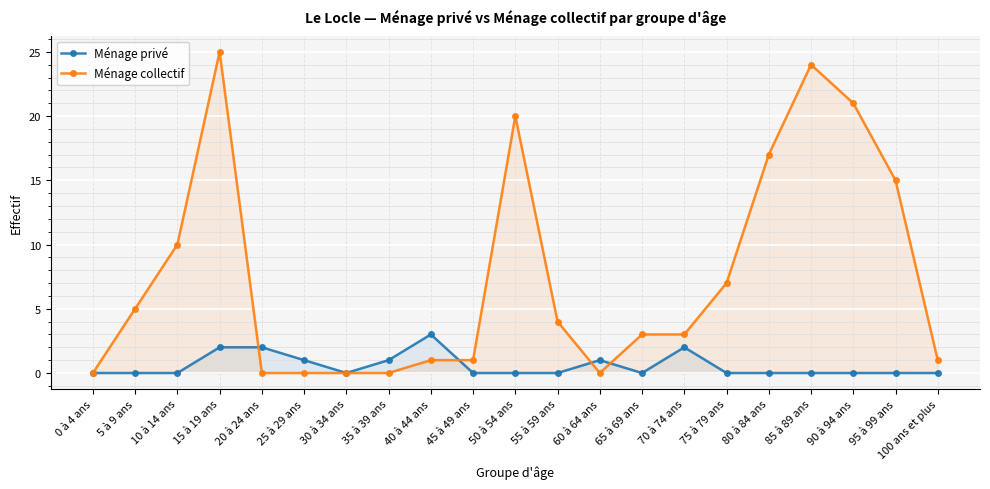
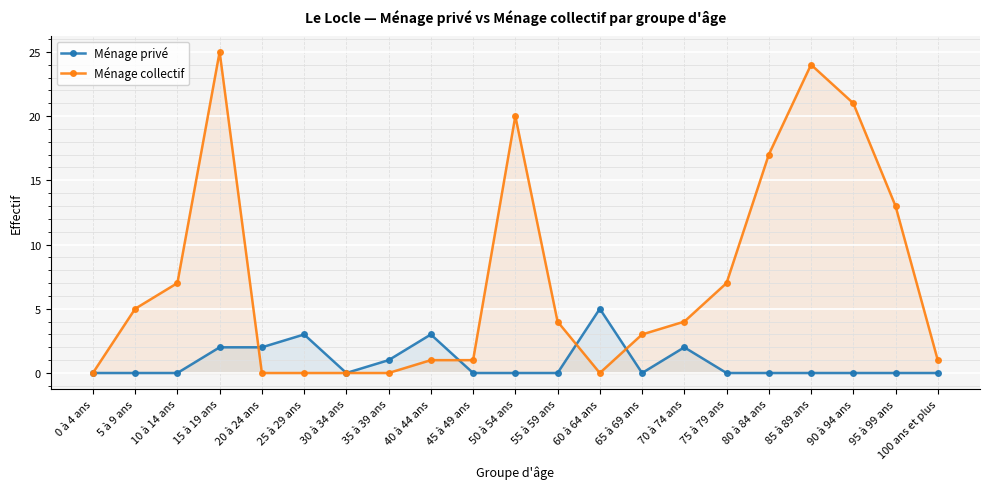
  {
    "Ménage privé": {
      "5 à 9 ans": 0,
      "10 à 14 ans": 0,
      "15 à 19 ans": 2,
      "20 à 24 ans": 2,
-     "25 à 29 ans": 1,
+     "25 à 29 ans": 3,
      "35 à 39 ans": 1,
      "40 à 44 ans": 3,
      "45 à 49 ans": 0,
      "50 à 54 ans": 0,
      "55 à 59 ans": 0,
-     "60 à 64 ans": 1,
+     "60 à 64 ans": 5,
      "65 à 69 ans": 0,
      "70 à 74 ans": 2,
      "75 à 79 ans": 0,
      "80 à 84 ans": 0,
      "85 à 89 ans": 0,
      "90 à 94 ans": 0,
      "95 à 99 ans": 0,
      "100 ans et plus": 0
    },
    "Ménage collectif": {
      "5 à 9 ans": 5,
-     "10 à 14 ans": 10,
+     "10 à 14 ans": 7,
      "15 à 19 ans": 25,
      "20 à 24 ans": 0,
      "25 à 29 ans": 0,
      "35 à 39 ans": 0,
      "40 à 44 ans": 1,
      "45 à 49 ans": 1,
      "50 à 54 ans": 20,
      "55 à 59 ans": 4,
      "60 à 64 ans": 0,
      "65 à 69 ans": 3,
-     "70 à 74 ans": 3,
+     "70 à 74 ans": 4,
      "75 à 79 ans": 7,
      "80 à 84 ans": 17,
      "85 à 89 ans": 24,
      "90 à 94 ans": 21,
-     "95 à 99 ans": 15,
+     "95 à 99 ans": 13,
      "100 ans et plus": 1
    }
  }
